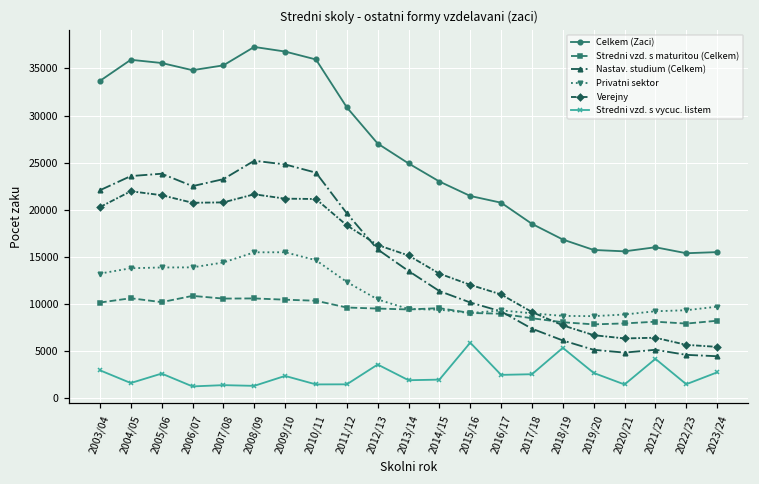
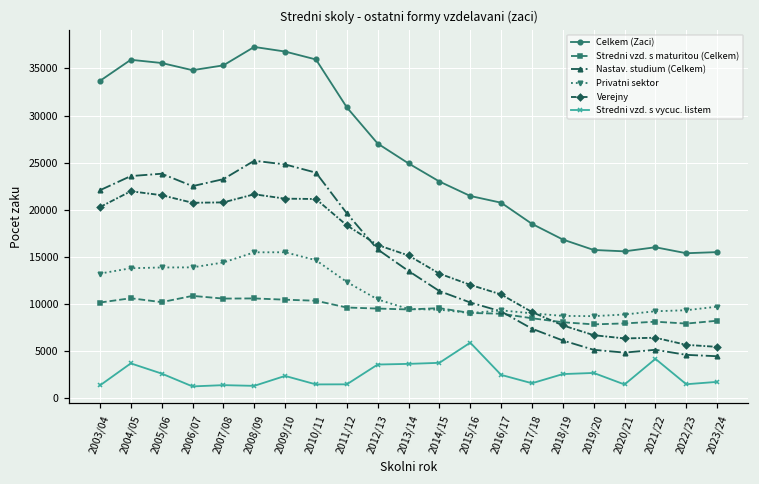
  {
    "Stredni vzd. s vycuc. listem": {
-     "2003/04": 3000,
-     "2004/05": 2000,
+     "2003/04": 1000,
+     "2004/05": 4000,
      "2005/06": 3000,
      "2006/07": 1000,
      "2007/08": 1000,
      "2008/09": 1000,
      "2009/10": 2000,
      "2010/11": 1000,
      "2011/12": 2000,
      "2012/13": 4000,
-     "2013/14": 2000,
-     "2014/15": 2000,
+     "2013/14": 4000,
+     "2014/15": 4000,
      "2015/16": 6000,
      "2016/17": 3000,
-     "2017/18": 3000,
-     "2018/19": 5000,
+     "2017/18": 2000,
+     "2018/19": 3000,
      "2019/20": 3000,
      "2020/21": 1000,
      "2021/22": 4000,
      "2022/23": 2000,
-     "2023/24": 3000
+     "2023/24": 2000
    }
  }
